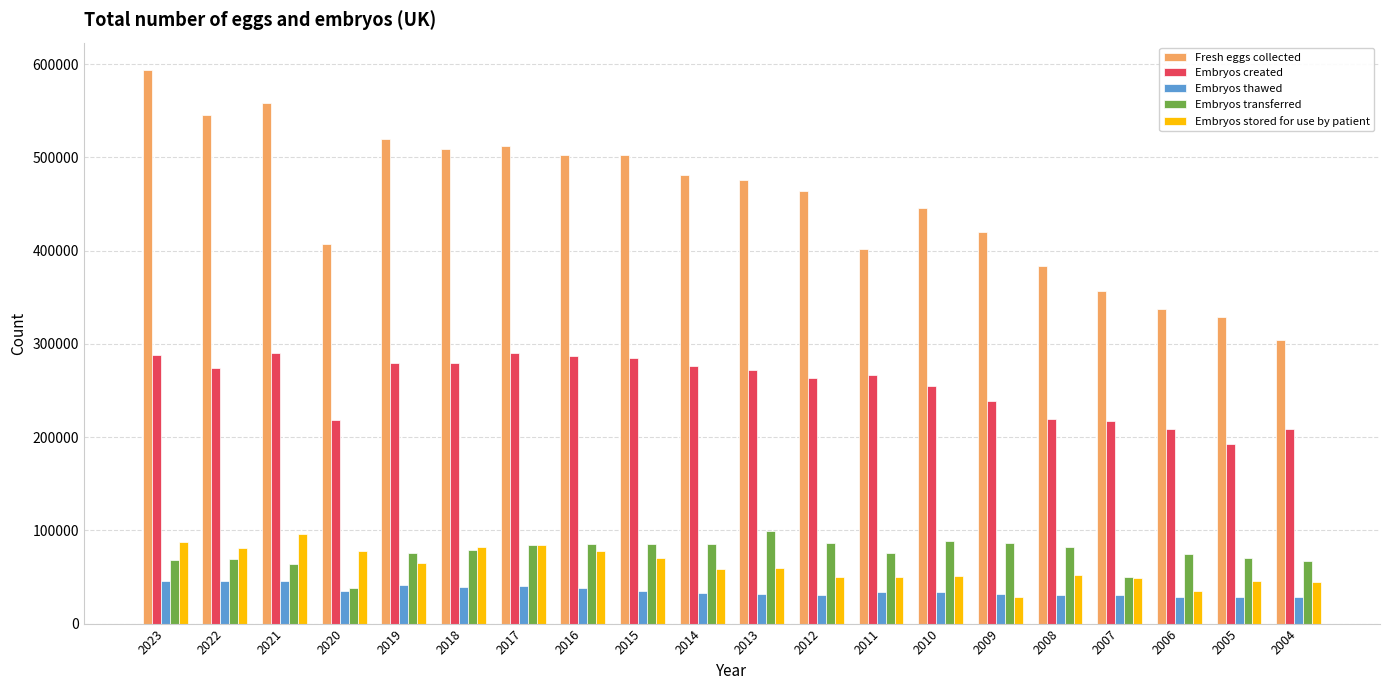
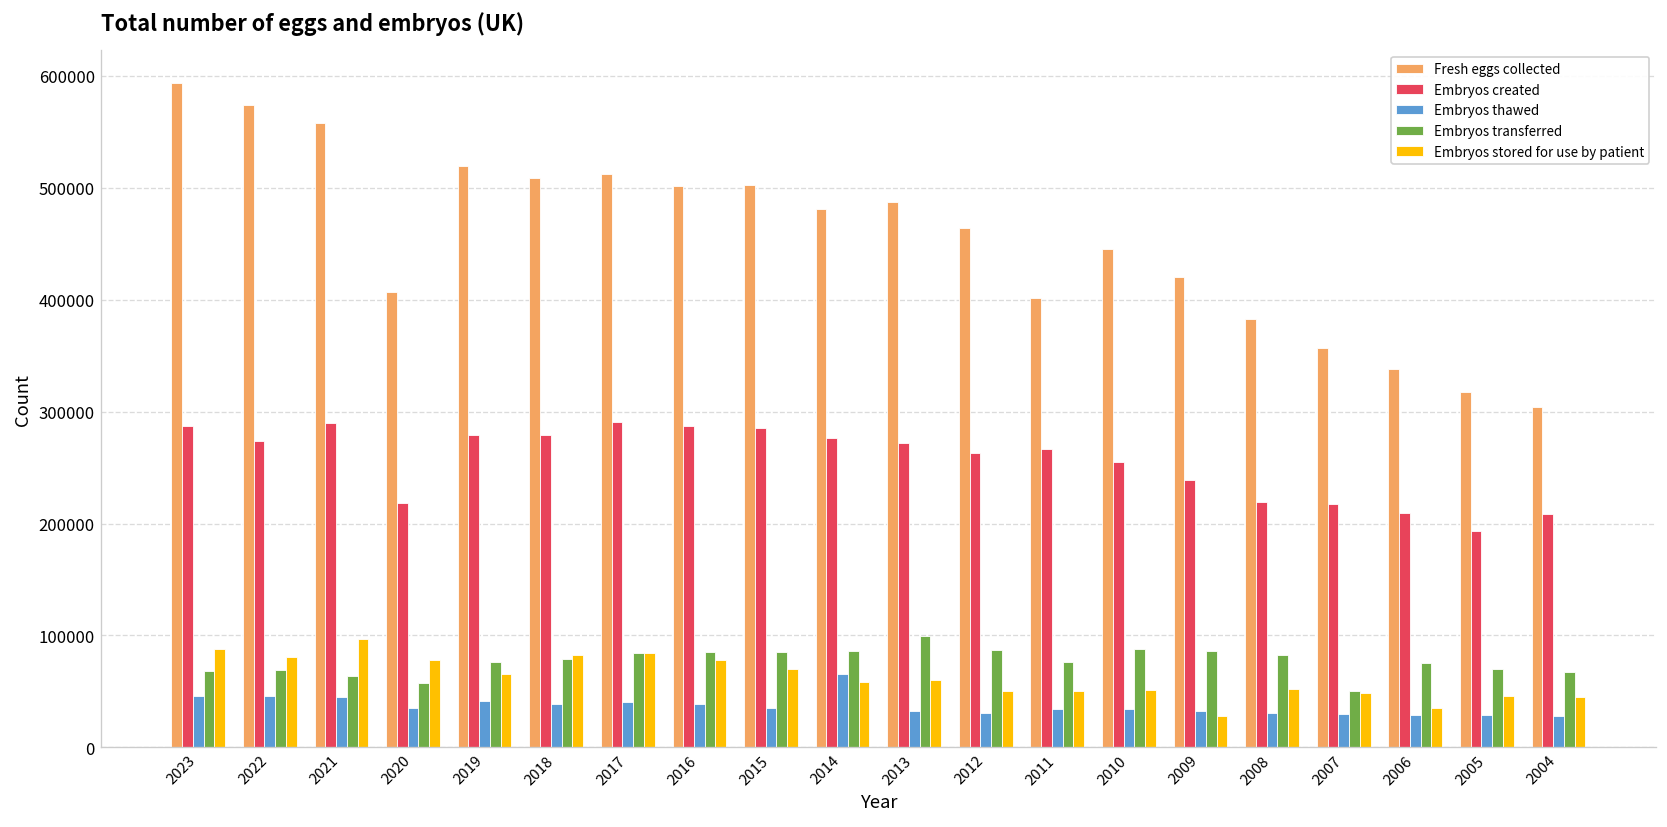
  {
    "Fresh eggs collected": {
      "2023": 590000,
-     "2022": 550000,
+     "2022": 570000,
      "2021": 560000,
      "2020": 410000,
      "2019": 520000,
      "2018": 510000,
      "2017": 510000,
      "2016": 500000,
      "2015": 500000,
      "2014": 480000,
-     "2013": 480000,
+     "2013": 490000,
      "2012": 460000,
      "2011": 400000,
      "2010": 450000,
      "2009": 420000,
      "2008": 380000,
      "2007": 360000,
      "2006": 340000,
-     "2005": 330000,
+     "2005": 320000,
      "2004": 300000
    },
    "Embryos created": {
      "2023": 290000,
      "2022": 270000,
      "2021": 290000,
      "2020": 220000,
      "2019": 280000,
      "2018": 280000,
      "2017": 290000,
      "2016": 290000,
      "2015": 290000,
      "2014": 280000,
      "2013": 270000,
      "2012": 260000,
      "2011": 270000,
      "2010": 250000,
      "2009": 240000,
      "2008": 220000,
      "2007": 220000,
      "2006": 210000,
      "2005": 190000,
      "2004": 210000
    },
    "Embryos thawed": {
      "2023": 50000,
      "2022": 50000,
      "2021": 50000,
      "2020": 40000,
      "2019": 40000,
      "2018": 40000,
      "2017": 40000,
      "2016": 40000,
      "2015": 30000,
-     "2014": 30000,
+     "2014": 70000,
      "2013": 30000,
      "2012": 30000,
      "2011": 30000,
      "2010": 30000,
      "2009": 30000,
      "2008": 30000,
      "2007": 30000,
      "2006": 30000,
      "2005": 30000,
      "2004": 30000
    },
    "Embryos transferred": {
      "2023": 70000,
      "2022": 70000,
      "2021": 60000,
-     "2020": 40000,
+     "2020": 60000,
      "2019": 80000,
      "2018": 80000,
      "2017": 80000,
      "2016": 90000,
      "2015": 80000,
      "2014": 90000,
      "2013": 100000,
      "2012": 90000,
      "2011": 80000,
      "2010": 90000,
      "2009": 90000,
      "2008": 80000,
      "2007": 50000,
      "2006": 80000,
      "2005": 70000,
      "2004": 70000
    },
    "Embryos stored for use by patient": {
      "2023": 90000,
      "2022": 80000,
      "2021": 100000,
      "2020": 80000,
      "2019": 70000,
      "2018": 80000,
      "2017": 80000,
      "2016": 80000,
      "2015": 70000,
      "2014": 60000,
      "2013": 60000,
      "2012": 50000,
      "2011": 50000,
      "2010": 50000,
      "2009": 30000,
      "2008": 50000,
      "2007": 50000,
      "2006": 30000,
      "2005": 50000,
      "2004": 40000
    }
  }
